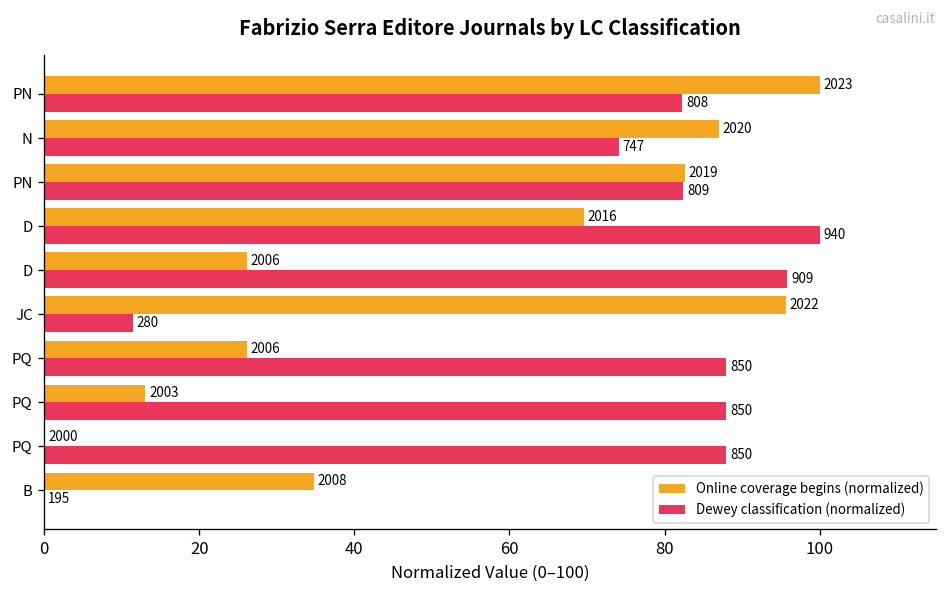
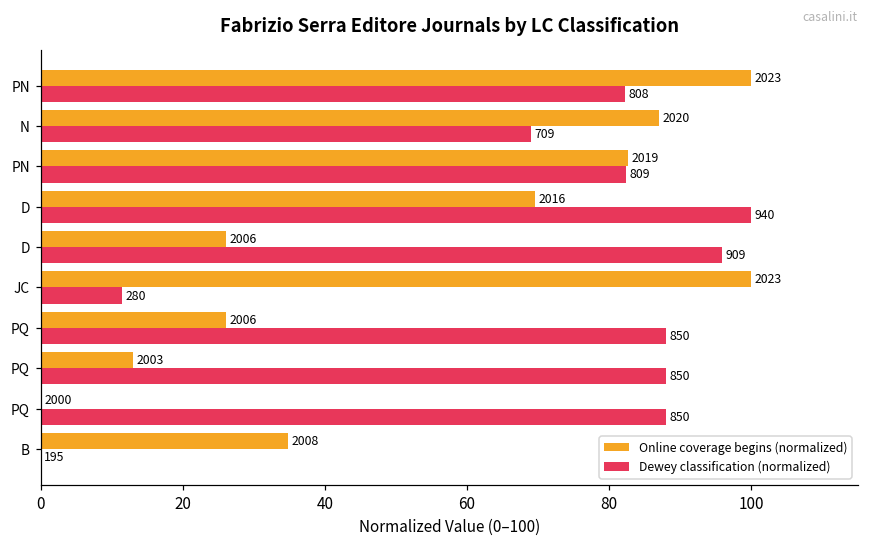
  {
    "Online coverage begins (normalized)": {
-     "JC": 2022
+     "JC": 2023
    },
    "Dewey classification (normalized)": {
-     "N": 747
+     "N": 709
    }
  }
